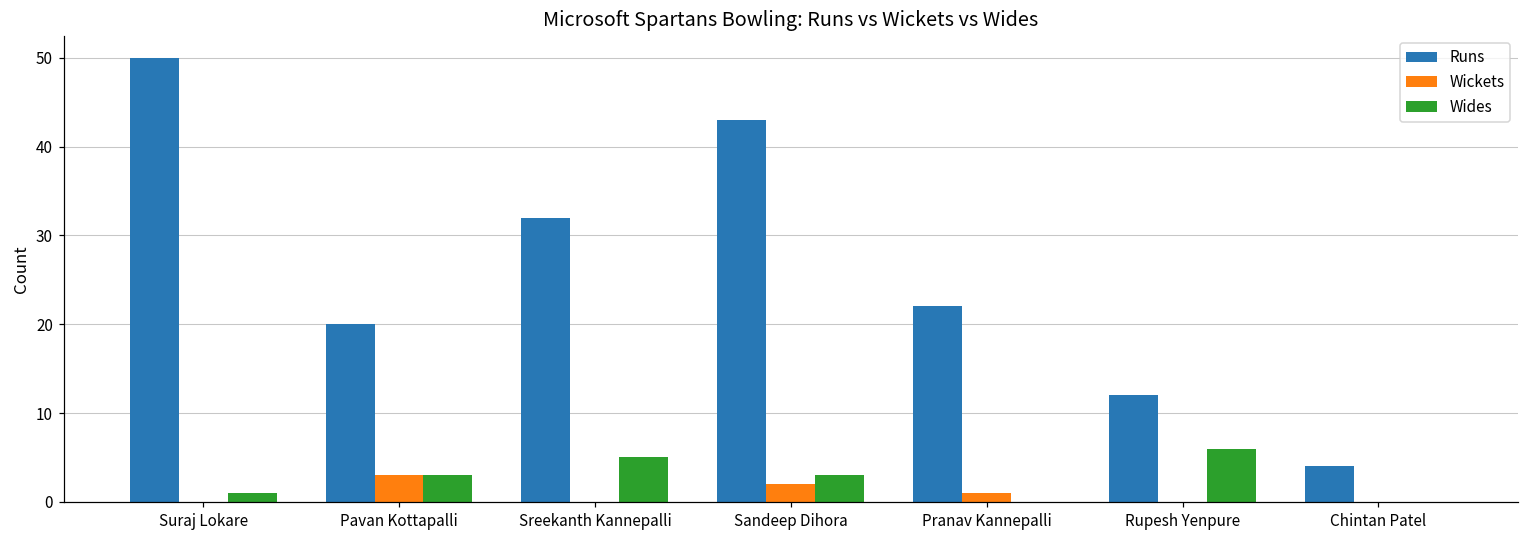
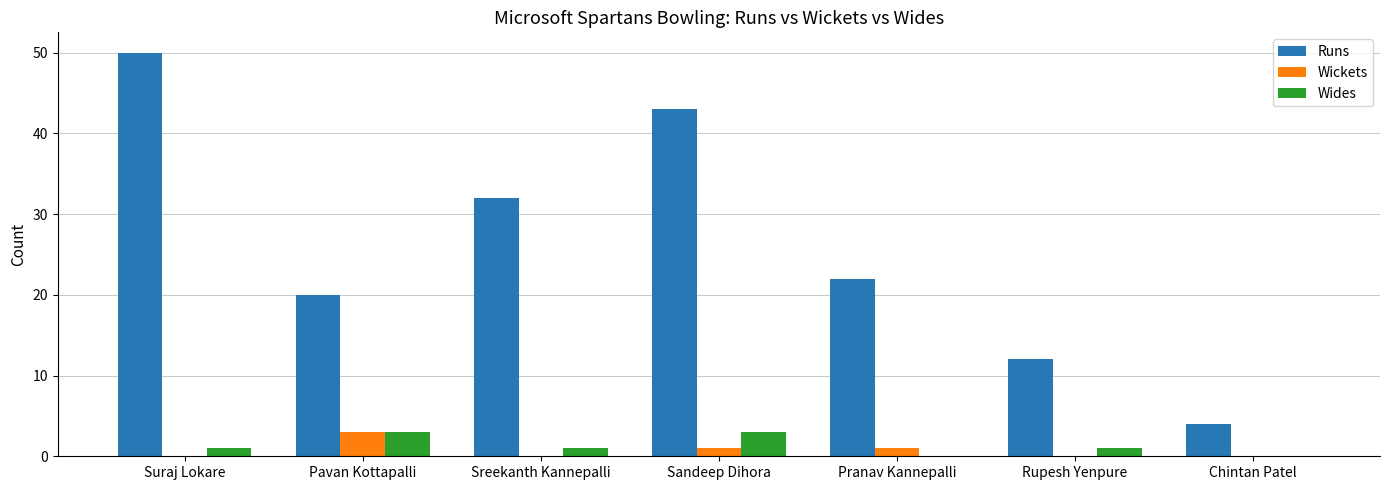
  {
    "Runs": {
      "Suraj Lokare": 50,
      "Pavan Kottapalli": 20,
      "Sreekanth Kannepalli": 32,
      "Sandeep Dihora": 43,
      "Pranav Kannepalli": 22,
      "Rupesh Yenpure": 12,
      "Chintan Patel": 4
    },
    "Wickets": {
      "Suraj Lokare": 0,
      "Pavan Kottapalli": 3,
      "Sreekanth Kannepalli": 0,
-     "Sandeep Dihora": 2,
+     "Sandeep Dihora": 1,
      "Pranav Kannepalli": 1,
      "Rupesh Yenpure": 0,
      "Chintan Patel": 0
    },
    "Wides": {
      "Suraj Lokare": 1,
      "Pavan Kottapalli": 3,
-     "Sreekanth Kannepalli": 5,
+     "Sreekanth Kannepalli": 1,
      "Sandeep Dihora": 3,
      "Pranav Kannepalli": 0,
-     "Rupesh Yenpure": 6,
+     "Rupesh Yenpure": 1,
      "Chintan Patel": 0
    }
  }
